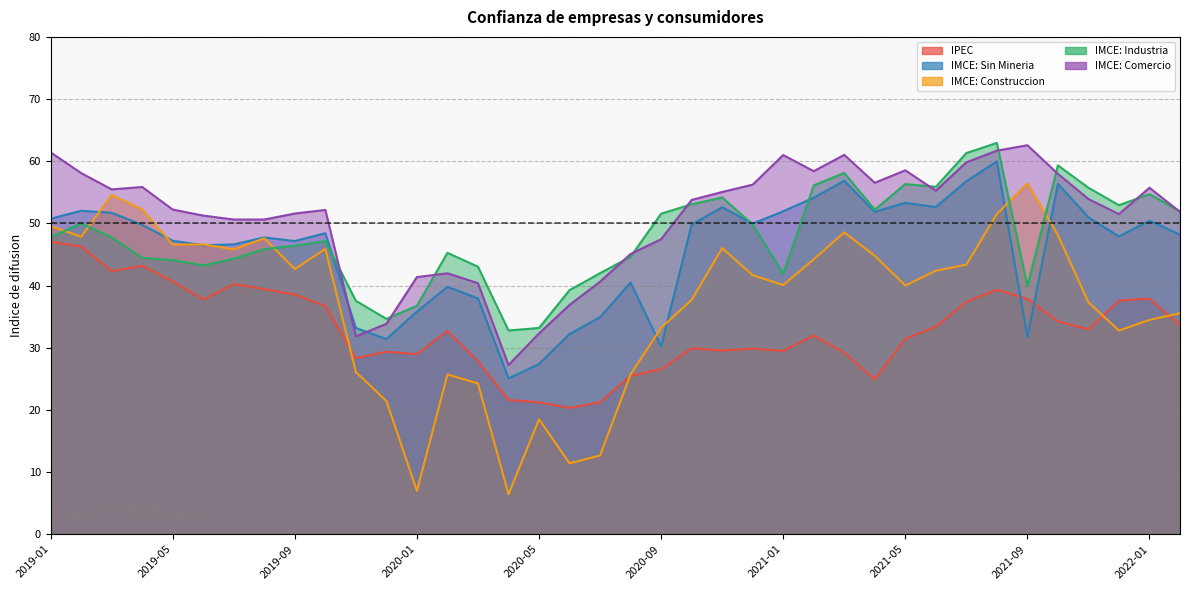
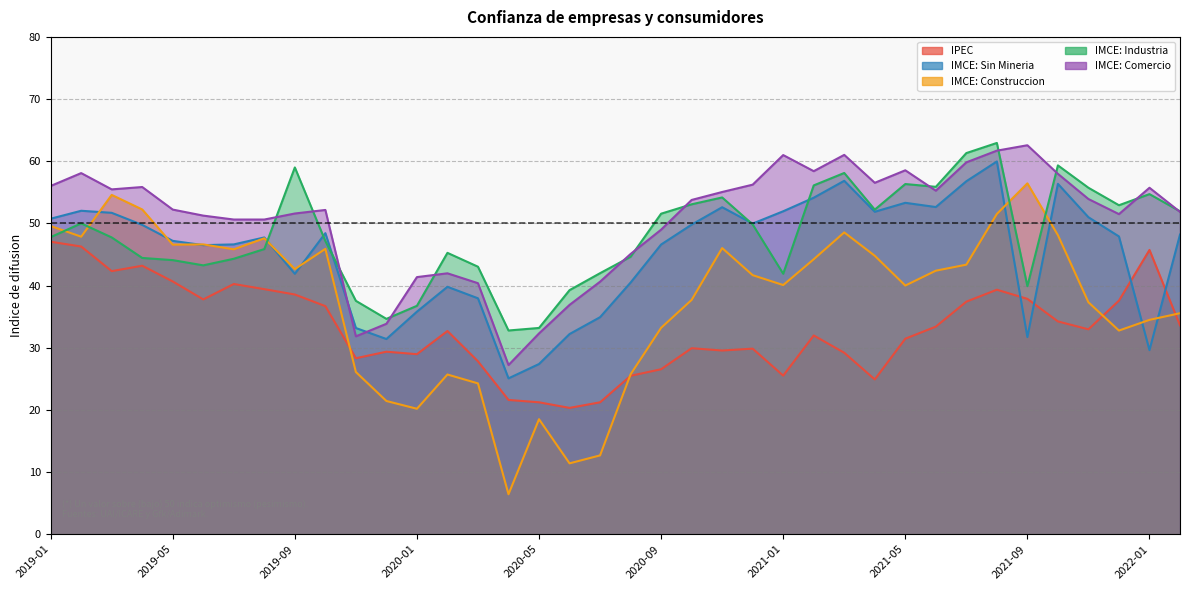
  {
    "IPEC": {
      "2019-01": 47,
      "2019-05": 41,
      "2019-09": 39,
      "2020-01": 29,
      "2020-05": 21,
      "2020-09": 27,
-     "2021-01": 29,
+     "2021-01": 26,
      "2021-05": 31,
      "2021-09": 38,
-     "2022-01": 38
+     "2022-01": 46
    },
    "IMCE: Sin Mineria": {
      "2019-01": 51,
      "2019-05": 47,
-     "2019-09": 47,
+     "2019-09": 42,
      "2020-01": 36,
      "2020-05": 27,
-     "2020-09": 30,
+     "2020-09": 47,
      "2021-01": 52,
      "2021-05": 53,
      "2021-09": 32,
-     "2022-01": 50
+     "2022-01": 30
    },
    "IMCE: Construccion": {
      "2019-01": 50,
      "2019-05": 47,
      "2019-09": 43,
-     "2020-01": 7,
+     "2020-01": 20,
      "2020-05": 19,
      "2020-09": 33,
      "2021-01": 40,
      "2021-05": 40,
      "2021-09": 56,
      "2022-01": 34
    },
    "IMCE: Industria": {
      "2019-01": 48,
      "2019-05": 44,
-     "2019-09": 46,
+     "2019-09": 59,
      "2020-01": 37,
      "2020-05": 33,
      "2020-09": 52,
      "2021-01": 42,
      "2021-05": 56,
      "2021-09": 40,
      "2022-01": 55
    },
    "IMCE: Comercio": {
-     "2019-01": 61,
+     "2019-01": 56,
      "2019-05": 52,
      "2019-09": 52,
      "2020-01": 41,
      "2020-05": 32,
-     "2020-09": 47,
+     "2020-09": 49,
      "2021-01": 61,
      "2021-05": 59,
      "2021-09": 63,
      "2022-01": 56
    }
  }
